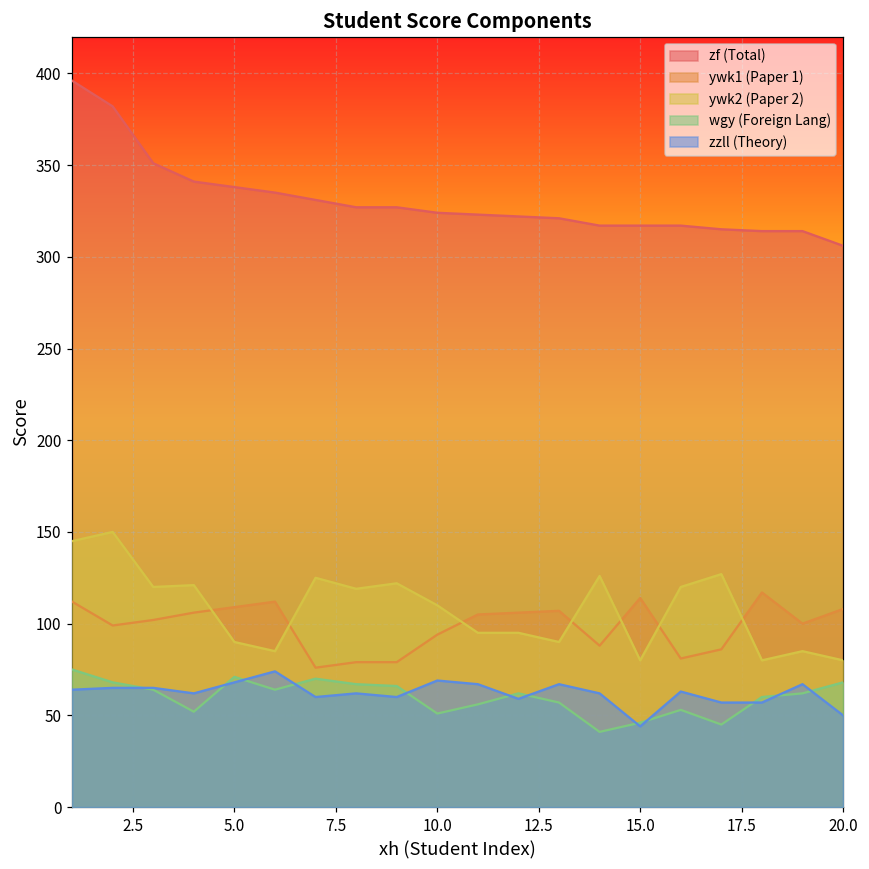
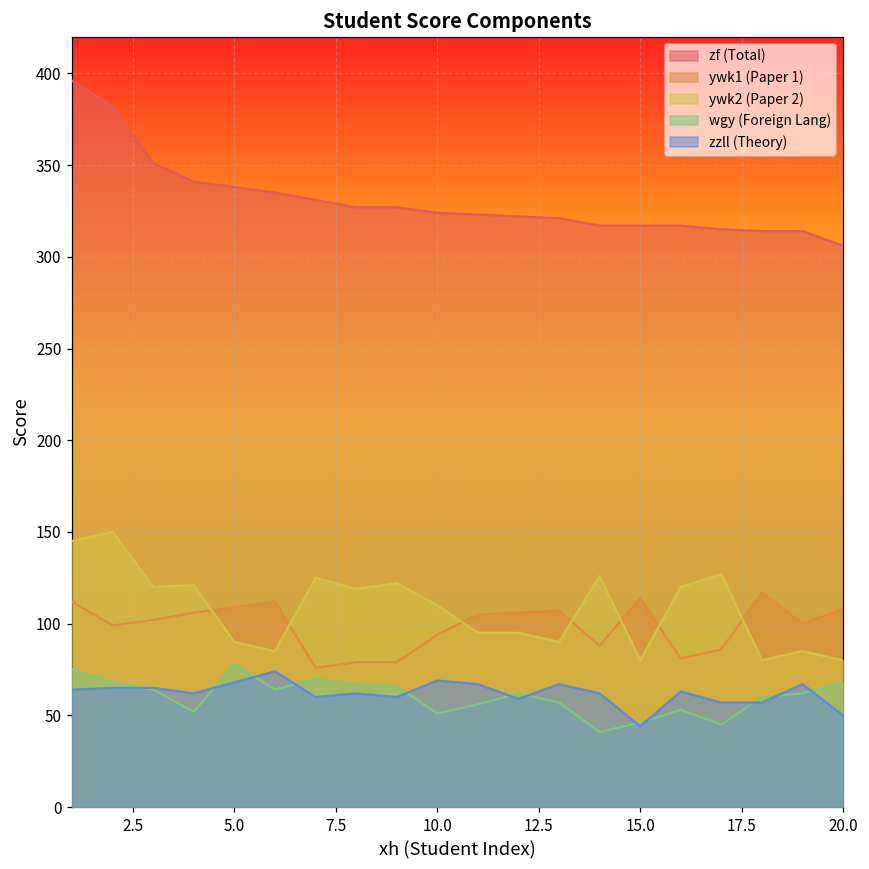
  {
    "wgy (Foreign Lang)": {
-     "5.0": 71,
+     "5.0": 78,
      "10.0": 51,
      "15.0": 46,
      "20.0": 68
    },
    "zzll (Theory)": {
      "5.0": 68,
      "10.0": 69,
      "15.0": 44,
      "20.0": 50
    }
  }
